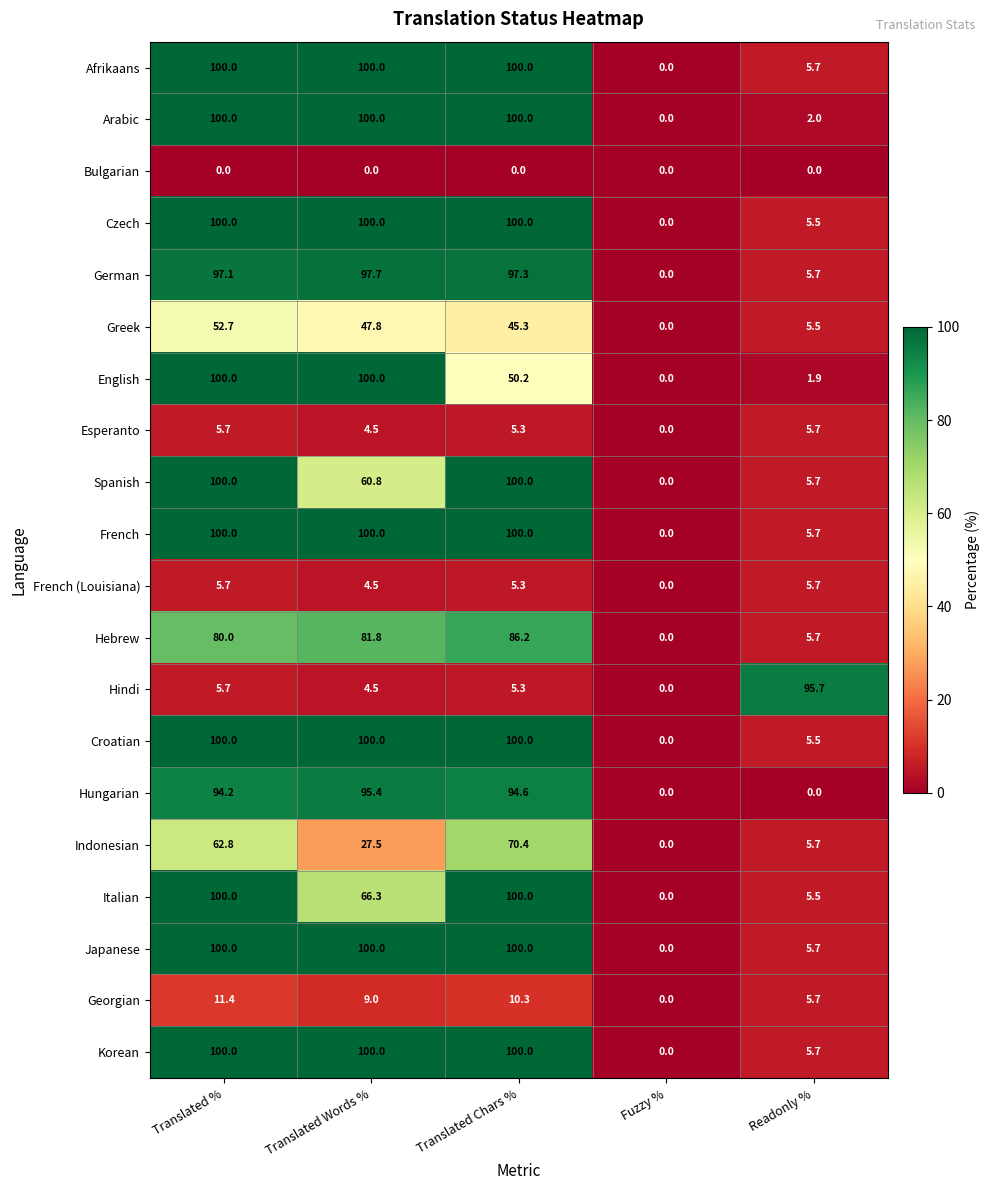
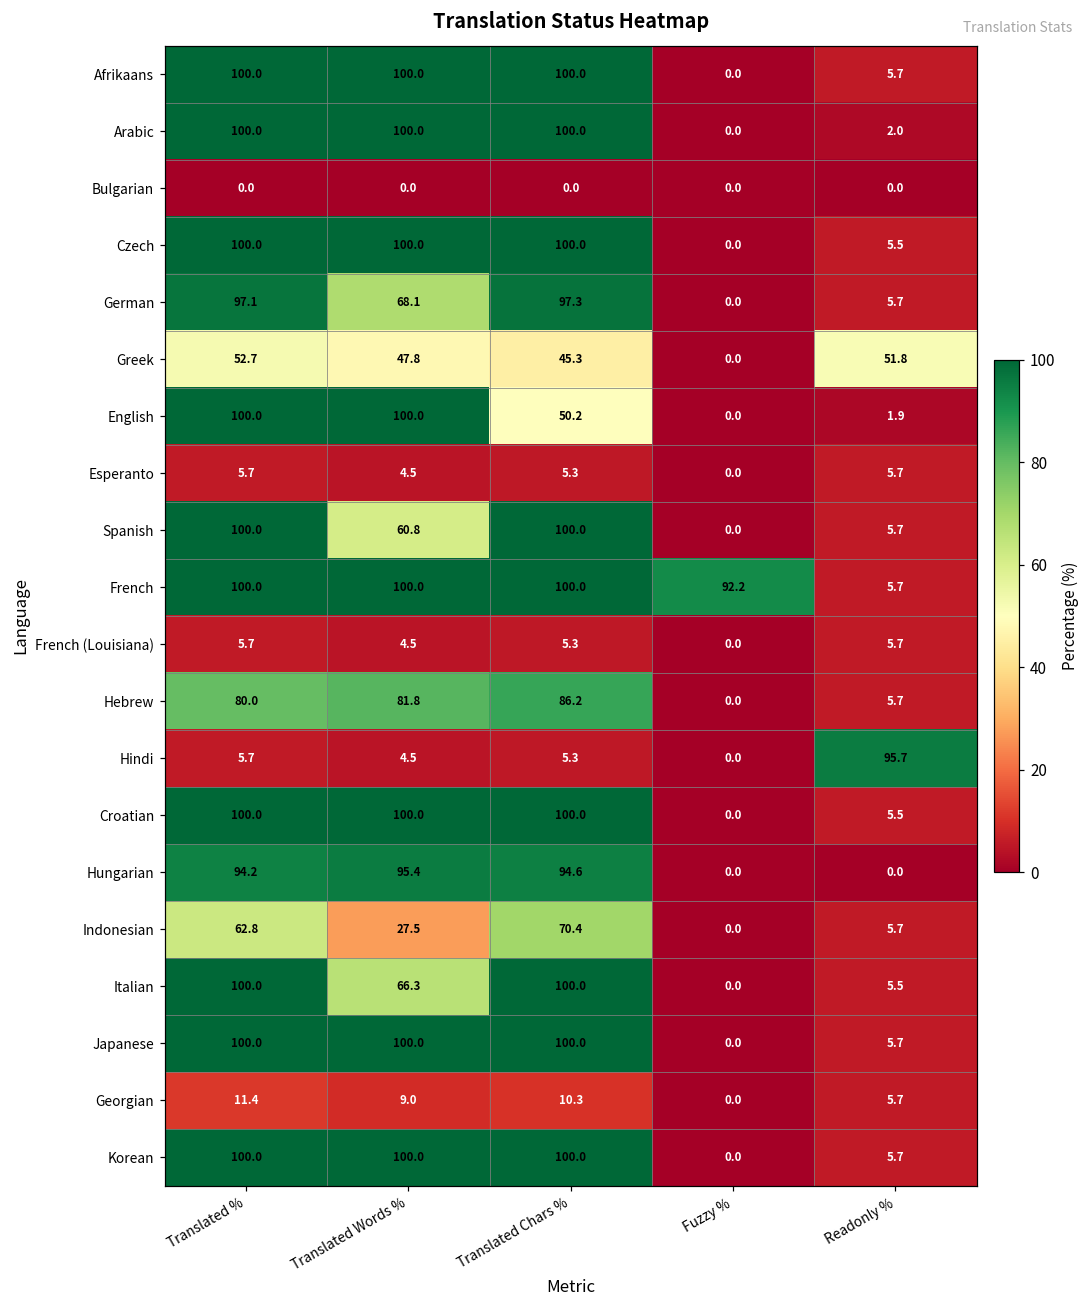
  {
    "Afrikaans": {
      "Translated %": 100.0,
      "Translated Words %": 100.0,
      "Translated Chars %": 100.0,
      "Fuzzy %": 0.0,
      "Readonly %": 5.7
    },
    "Arabic": {
      "Translated %": 100.0,
      "Translated Words %": 100.0,
      "Translated Chars %": 100.0,
      "Fuzzy %": 0.0,
      "Readonly %": 2.0
    },
    "Bulgarian": {
      "Translated %": 0.0,
      "Translated Words %": 0.0,
      "Translated Chars %": 0.0,
      "Fuzzy %": 0.0,
      "Readonly %": 0.0
    },
    "Czech": {
      "Translated %": 100.0,
      "Translated Words %": 100.0,
      "Translated Chars %": 100.0,
      "Fuzzy %": 0.0,
      "Readonly %": 5.5
    },
    "German": {
      "Translated %": 97.1,
-     "Translated Words %": 97.7,
+     "Translated Words %": 68.1,
      "Translated Chars %": 97.3,
      "Fuzzy %": 0.0,
      "Readonly %": 5.7
    },
    "Greek": {
      "Translated %": 52.7,
      "Translated Words %": 47.8,
      "Translated Chars %": 45.3,
      "Fuzzy %": 0.0,
-     "Readonly %": 5.5
+     "Readonly %": 51.8
    },
    "English": {
      "Translated %": 100.0,
      "Translated Words %": 100.0,
      "Translated Chars %": 50.2,
      "Fuzzy %": 0.0,
      "Readonly %": 1.9
    },
    "Esperanto": {
      "Translated %": 5.7,
      "Translated Words %": 4.5,
      "Translated Chars %": 5.3,
      "Fuzzy %": 0.0,
      "Readonly %": 5.7
    },
    "Spanish": {
      "Translated %": 100.0,
      "Translated Words %": 60.8,
      "Translated Chars %": 100.0,
      "Fuzzy %": 0.0,
      "Readonly %": 5.7
    },
    "French": {
      "Translated %": 100.0,
      "Translated Words %": 100.0,
      "Translated Chars %": 100.0,
-     "Fuzzy %": 0.0,
+     "Fuzzy %": 92.2,
      "Readonly %": 5.7
    },
    "French (Louisiana)": {
      "Translated %": 5.7,
      "Translated Words %": 4.5,
      "Translated Chars %": 5.3,
      "Fuzzy %": 0.0,
      "Readonly %": 5.7
    },
    "Hebrew": {
      "Translated %": 80.0,
      "Translated Words %": 81.8,
      "Translated Chars %": 86.2,
      "Fuzzy %": 0.0,
      "Readonly %": 5.7
    },
    "Hindi": {
      "Translated %": 5.7,
      "Translated Words %": 4.5,
      "Translated Chars %": 5.3,
      "Fuzzy %": 0.0,
      "Readonly %": 95.7
    },
    "Croatian": {
      "Translated %": 100.0,
      "Translated Words %": 100.0,
      "Translated Chars %": 100.0,
      "Fuzzy %": 0.0,
      "Readonly %": 5.5
    },
    "Hungarian": {
      "Translated %": 94.2,
      "Translated Words %": 95.4,
      "Translated Chars %": 94.6,
      "Fuzzy %": 0.0,
      "Readonly %": 0.0
    },
    "Indonesian": {
      "Translated %": 62.8,
      "Translated Words %": 27.5,
      "Translated Chars %": 70.4,
      "Fuzzy %": 0.0,
      "Readonly %": 5.7
    },
    "Italian": {
      "Translated %": 100.0,
      "Translated Words %": 66.3,
      "Translated Chars %": 100.0,
      "Fuzzy %": 0.0,
      "Readonly %": 5.5
    },
    "Japanese": {
      "Translated %": 100.0,
      "Translated Words %": 100.0,
      "Translated Chars %": 100.0,
      "Fuzzy %": 0.0,
      "Readonly %": 5.7
    },
    "Georgian": {
      "Translated %": 11.4,
      "Translated Words %": 9.0,
      "Translated Chars %": 10.3,
      "Fuzzy %": 0.0,
      "Readonly %": 5.7
    },
    "Korean": {
      "Translated %": 100.0,
      "Translated Words %": 100.0,
      "Translated Chars %": 100.0,
      "Fuzzy %": 0.0,
      "Readonly %": 5.7
    }
  }
